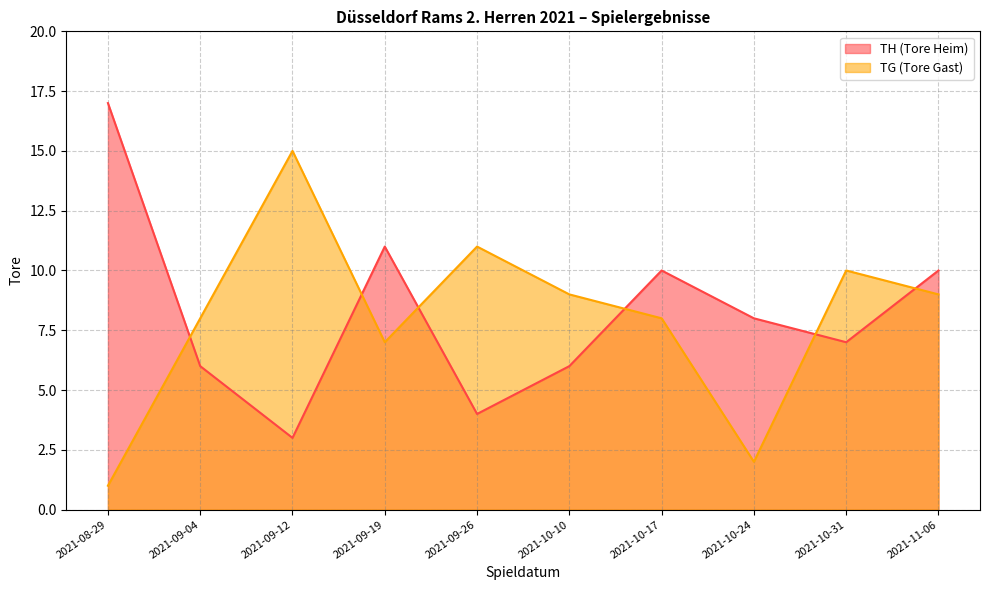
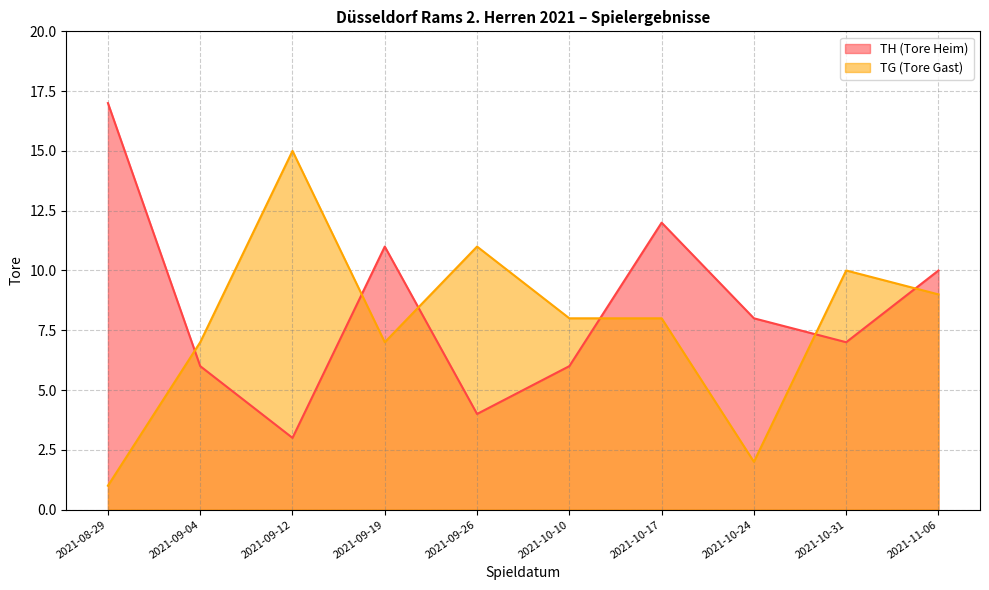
  {
    "TH (Tore Heim)": {
      "2021-08-29": 17,
      "2021-09-04": 6,
      "2021-09-12": 3,
      "2021-09-19": 11,
      "2021-09-26": 4,
      "2021-10-10": 6,
-     "2021-10-17": 10,
+     "2021-10-17": 12,
      "2021-10-24": 8,
      "2021-10-31": 7,
      "2021-11-06": 10
    },
    "TG (Tore Gast)": {
      "2021-08-29": 1,
-     "2021-09-04": 8,
+     "2021-09-04": 7,
      "2021-09-12": 15,
      "2021-09-19": 7,
      "2021-09-26": 11,
-     "2021-10-10": 9,
+     "2021-10-10": 8,
      "2021-10-17": 8,
      "2021-10-24": 2,
      "2021-10-31": 10,
      "2021-11-06": 9
    }
  }
